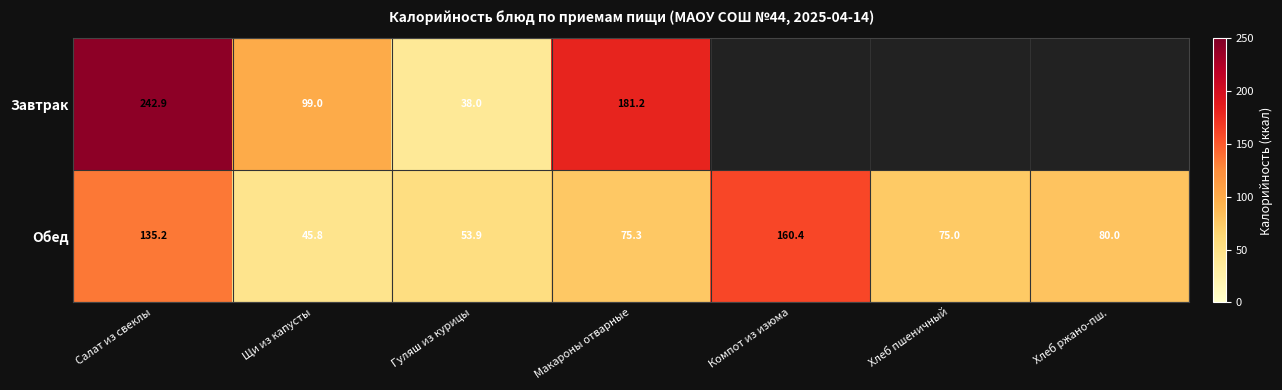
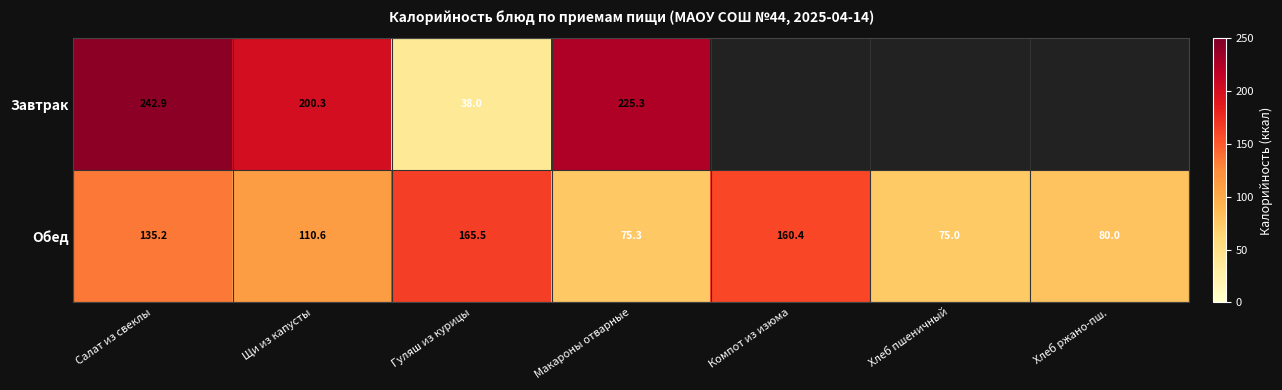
  {
    "Завтрак": {
      "Салат из свеклы": 242.9,
-     "Щи из капусты": 99.0,
+     "Щи из капусты": 200.3,
      "Гуляш из курицы": 38.0,
-     "Макароны отварные": 181.2
+     "Макароны отварные": 225.3
    },
    "Обед": {
      "Салат из свеклы": 135.2,
-     "Щи из капусты": 45.8,
-     "Гуляш из курицы": 53.9,
+     "Щи из капусты": 110.6,
+     "Гуляш из курицы": 165.5,
      "Макароны отварные": 75.3,
      "Компот из изюма": 160.4,
      "Хлеб пшеничный": 75.0,
      "Хлеб ржано-пш.": 80.0
    }
  }
